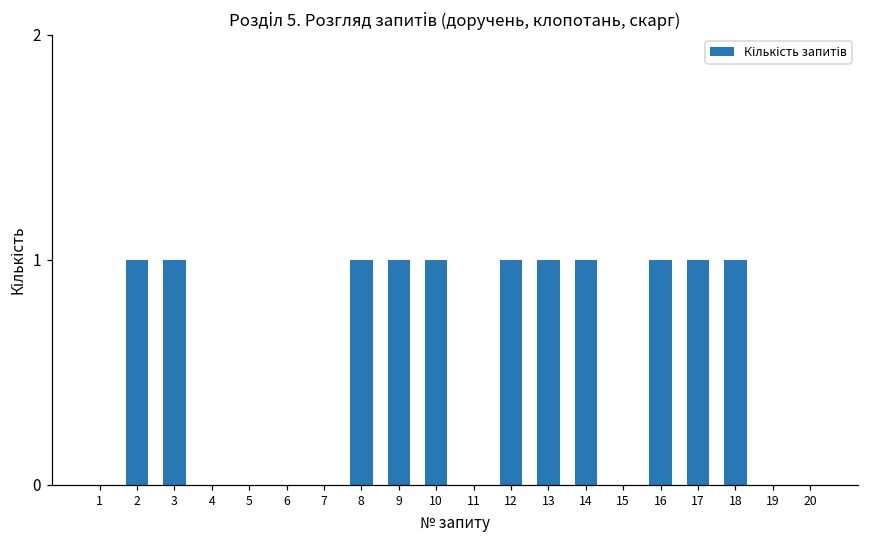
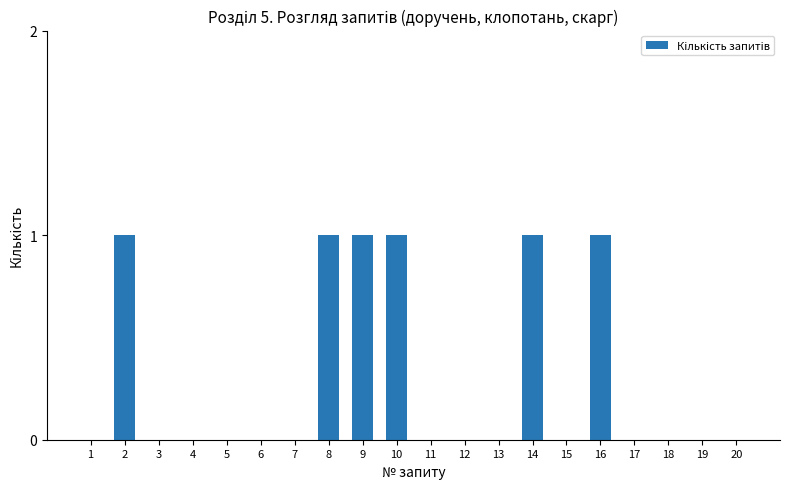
  {
    "1": 0,
    "2": 1,
-   "3": 1,
+   "3": 0,
    "4": 0,
    "5": 0,
    "6": 0,
    "7": 0,
    "8": 1,
    "9": 1,
    "10": 1,
    "11": 0,
-   "12": 1,
-   "13": 1,
+   "12": 0,
+   "13": 0,
    "14": 1,
    "15": 0,
    "16": 1,
-   "17": 1,
-   "18": 1,
+   "17": 0,
+   "18": 0,
    "19": 0,
    "20": 0
  }
